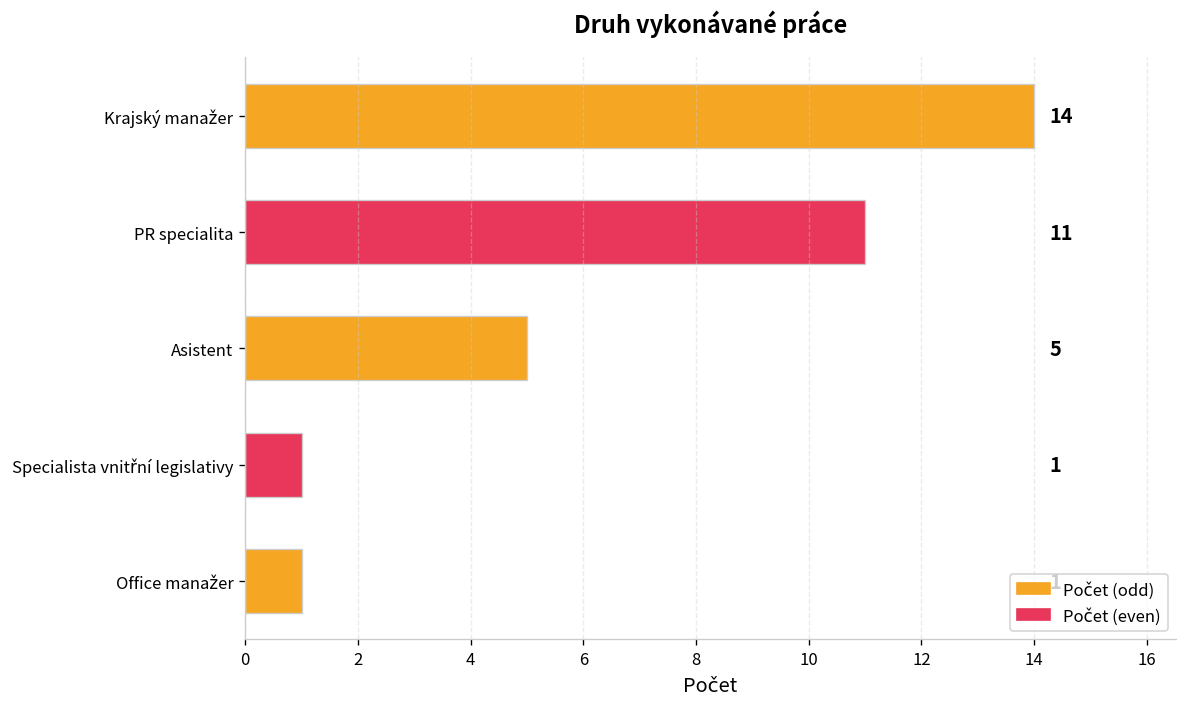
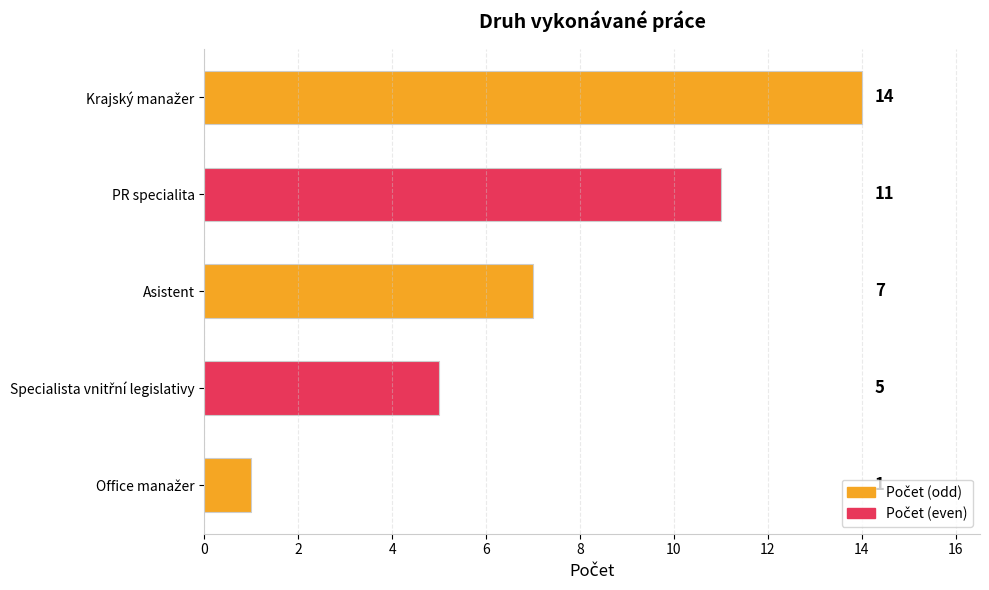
  {
    "Krajský manažer": 14,
-   "Asistent": 5,
-   "Specialista vnitřní legislativy": 1
+   "Asistent": 7,
+   "Specialista vnitřní legislativy": 5
  }
